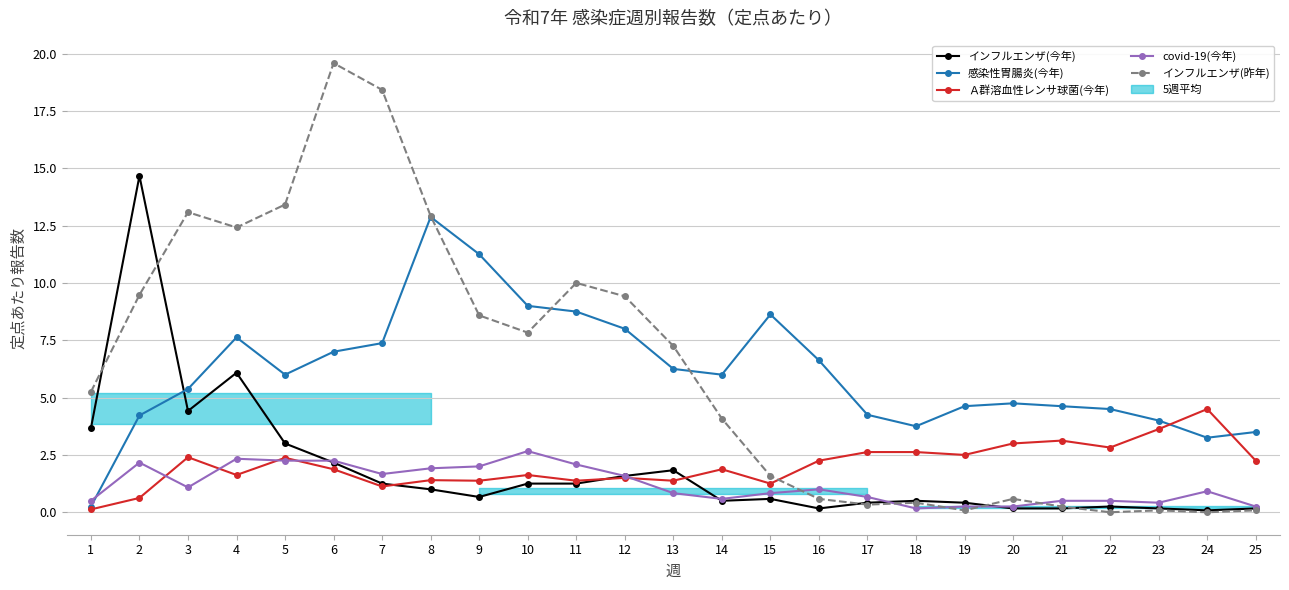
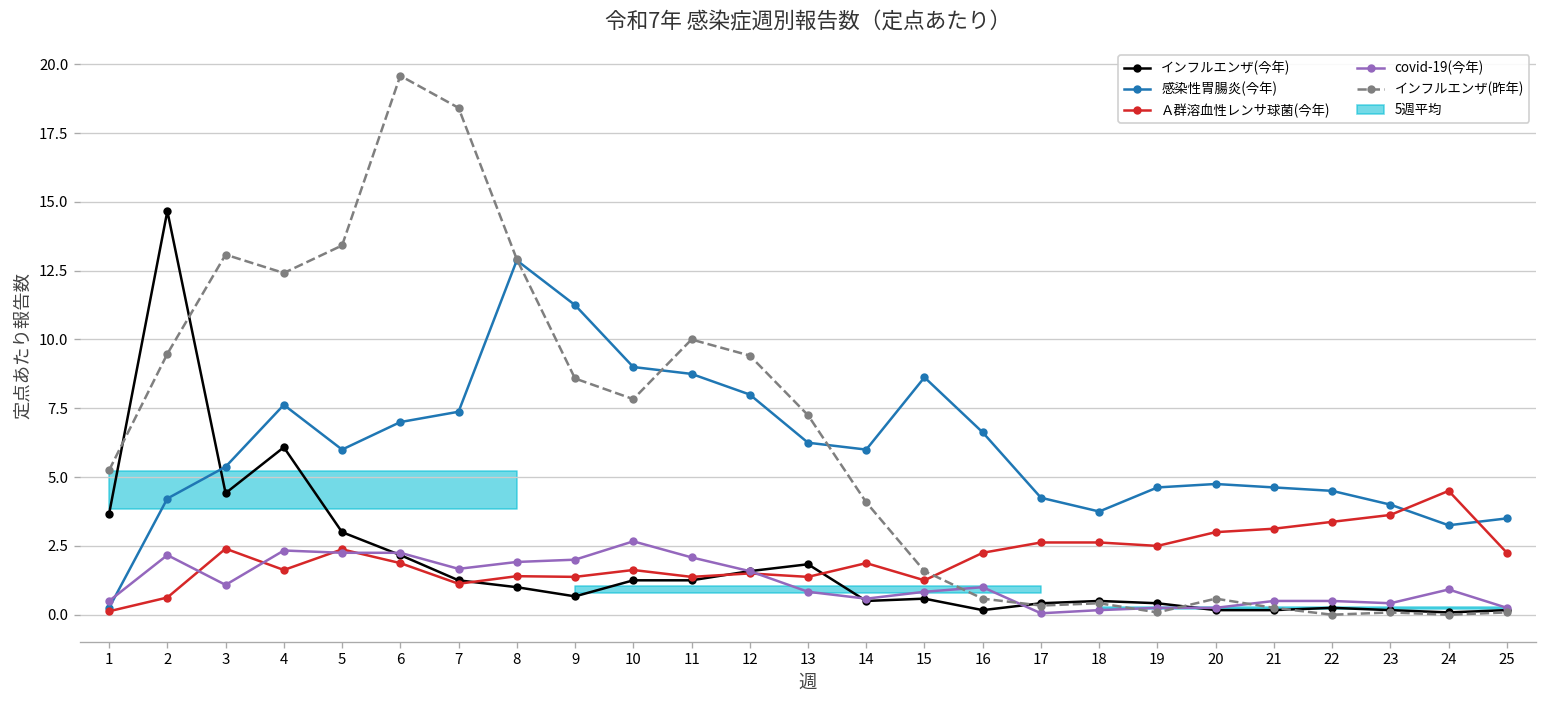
  {
    "インフルエンザ(今年)": {
      "1": 3.7,
      "2": 14.7,
      "3": 4.4,
      "4": 6.1,
      "5": 3.0,
      "7": 1.3,
      "8": 1.0,
      "9": 0.7,
      "10": 1.3,
      "11": 1.3,
      "13": 1.8,
      "15": 0.6,
      "16": 0.2,
      "19": 0.4,
      "22": 0.3
    },
    "感染性胃腸炎(今年)": {
      "1": 0.3,
      "2": 4.2,
      "3": 5.4,
      "4": 7.6,
      "5": 6.0,
      "6": 7.0,
      "7": 7.4,
      "9": 11.3,
      "10": 9.0,
      "11": 8.8,
      "12": 8.0,
      "13": 6.3,
      "14": 6.0,
      "15": 8.6,
      "16": 6.6,
      "17": 4.3,
      "18": 3.8,
      "19": 4.6,
      "20": 4.8,
      "21": 4.6,
      "22": 4.5,
      "23": 4.0,
      "24": 3.3,
      "25": 3.5
    },
    "Ａ群溶血性レンサ球菌(今年)": {
      "1": 0.1,
      "2": 0.6,
      "3": 2.4,
      "4": 1.6,
      "5": 2.4,
      "6": 1.9,
      "7": 1.1,
      "8": 1.4,
      "9": 1.4,
      "10": 1.6,
      "11": 1.4,
      "13": 1.4,
      "14": 1.9,
      "15": 1.3,
      "16": 2.3,
      "17": 2.6,
      "18": 2.6,
      "19": 2.5,
      "20": 3.0,
      "21": 3.1,
-     "22": 2.8,
+     "22": 3.4,
      "23": 3.6,
      "24": 4.5,
      "25": 2.3
    },
    "covid-19(今年)": {
      "1": 0.5,
      "2": 2.2,
      "3": 1.1,
      "4": 2.3,
      "5": 2.3,
      "7": 1.7,
      "8": 1.9,
      "9": 2.0,
      "10": 2.7,
      "11": 2.1,
      "13": 0.8,
      "15": 0.8,
      "16": 1.0,
-     "17": 0.7,
+     "17": 0.1,
      "19": 0.3,
      "21": 0.5,
      "22": 0.5,
      "23": 0.4,
      "24": 0.9
    },
    "インフルエンザ(昨年)": {
      "2": 9.5,
      "3": 13.1,
      "4": 12.4,
      "5": 13.4,
      "6": 19.6,
      "7": 18.4,
      "9": 8.6,
      "10": 7.8,
      "11": 10.0,
      "12": 9.4,
      "13": 7.3,
      "14": 4.1,
      "15": 1.6,
      "16": 0.6,
      "19": 0.1,
      "20": 0.6,
      "22": 0.0
    }
  }
